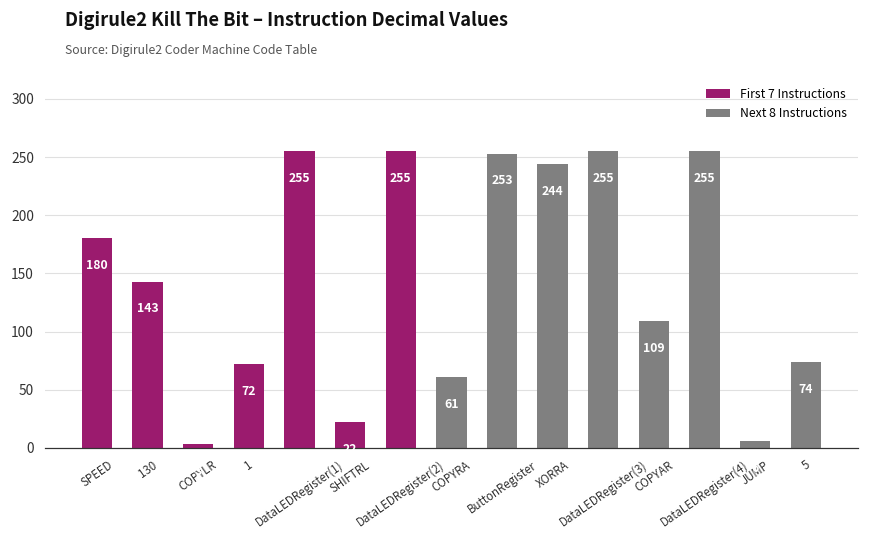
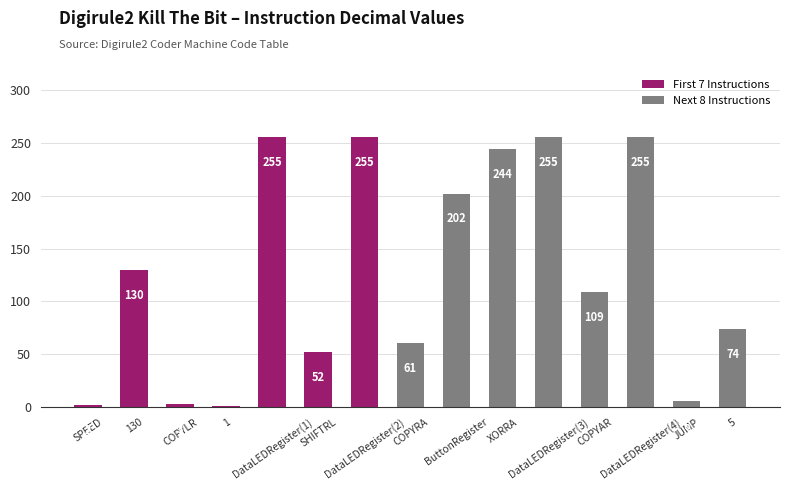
  {
-   "SPEED": 180,
-   "130": 143,
-   "1": 72,
+   "SPEED": 2,
+   "130": 130,
+   "1": 1,
    "DataLEDRegister(1)": 255,
-   "SHIFTRL": 22,
+   "SHIFTRL": 52,
    "DataLEDRegister(2)": 255,
    "COPYRA": 61,
-   "ButtonRegister": 253,
+   "ButtonRegister": 202,
    "XORRA": 244,
    "DataLEDRegister(3)": 255,
    "COPYAR": 109,
    "DataLEDRegister(4)": 255,
    "5": 74
  }
